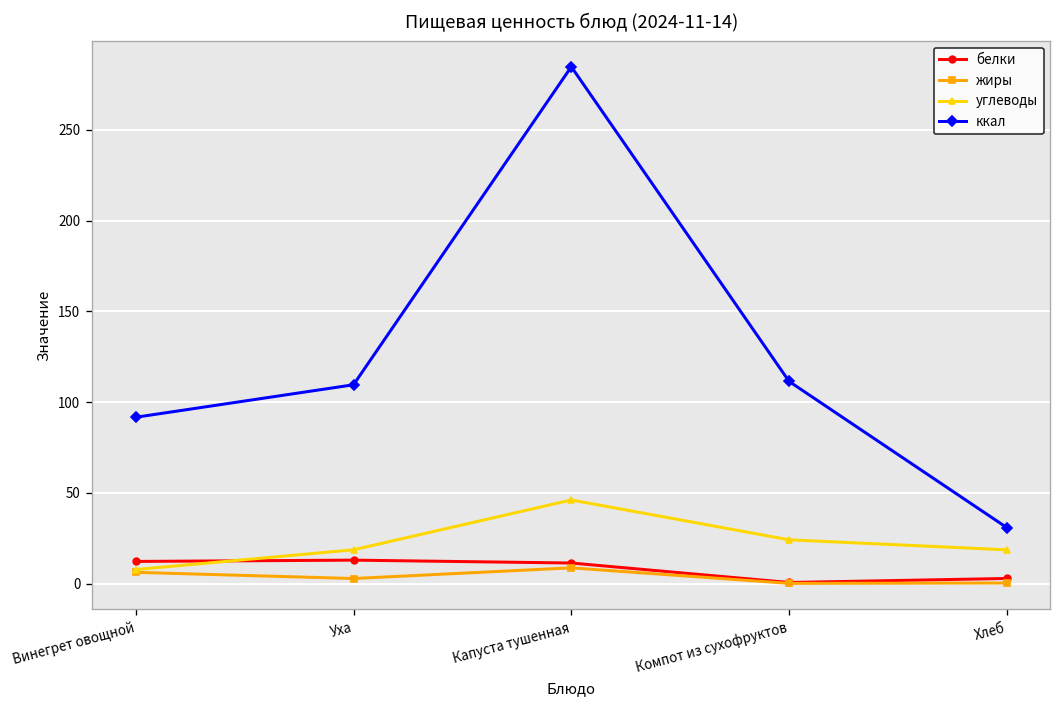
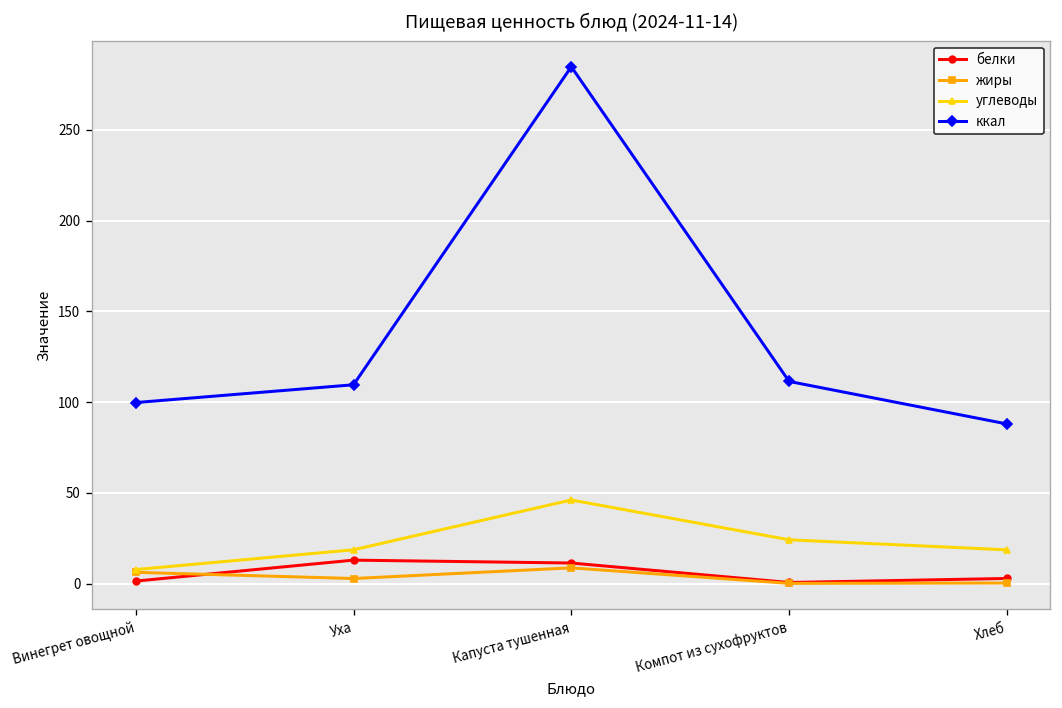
  {
    "белки": {
-     "Винегрет овощной": 12,
+     "Винегрет овощной": 1,
      "Уха": 13,
      "Капуста тушенная": 11,
      "Хлеб": 3
    },
    "ккал": {
-     "Винегрет овощной": 92,
+     "Винегрет овощной": 100,
      "Уха": 110,
      "Капуста тушенная": 285,
      "Компот из сухофруктов": 111,
-     "Хлеб": 31
+     "Хлеб": 88
    }
  }
